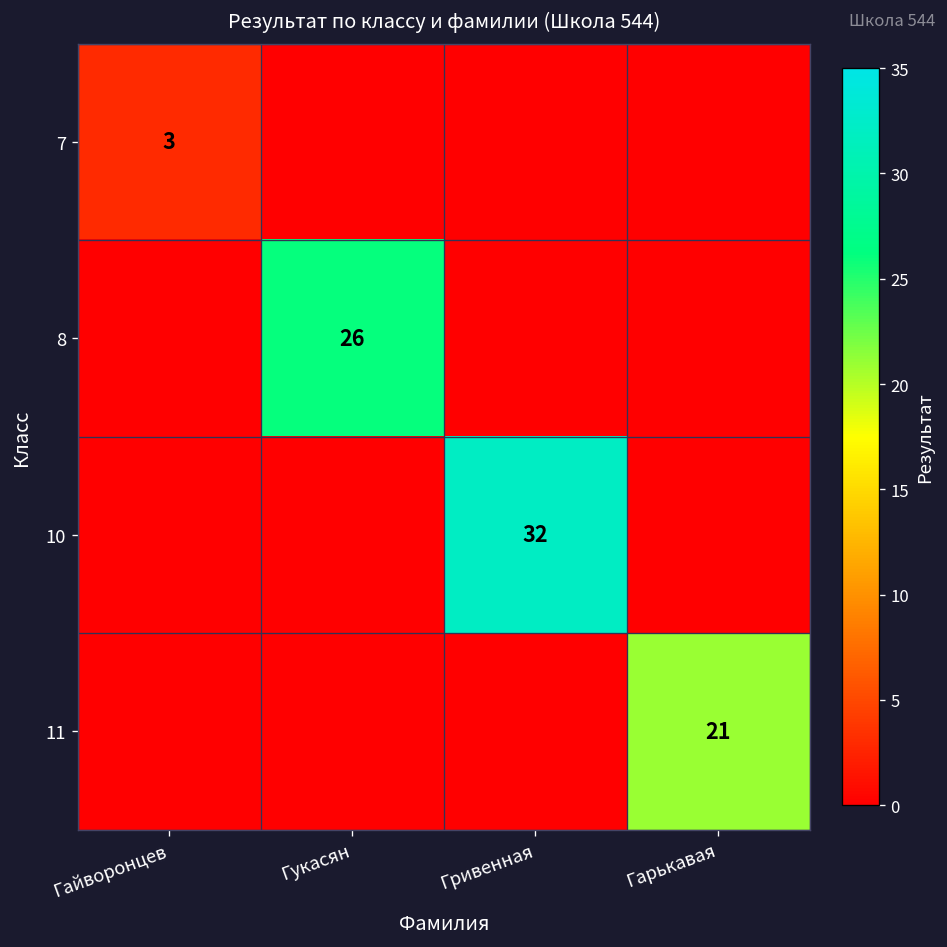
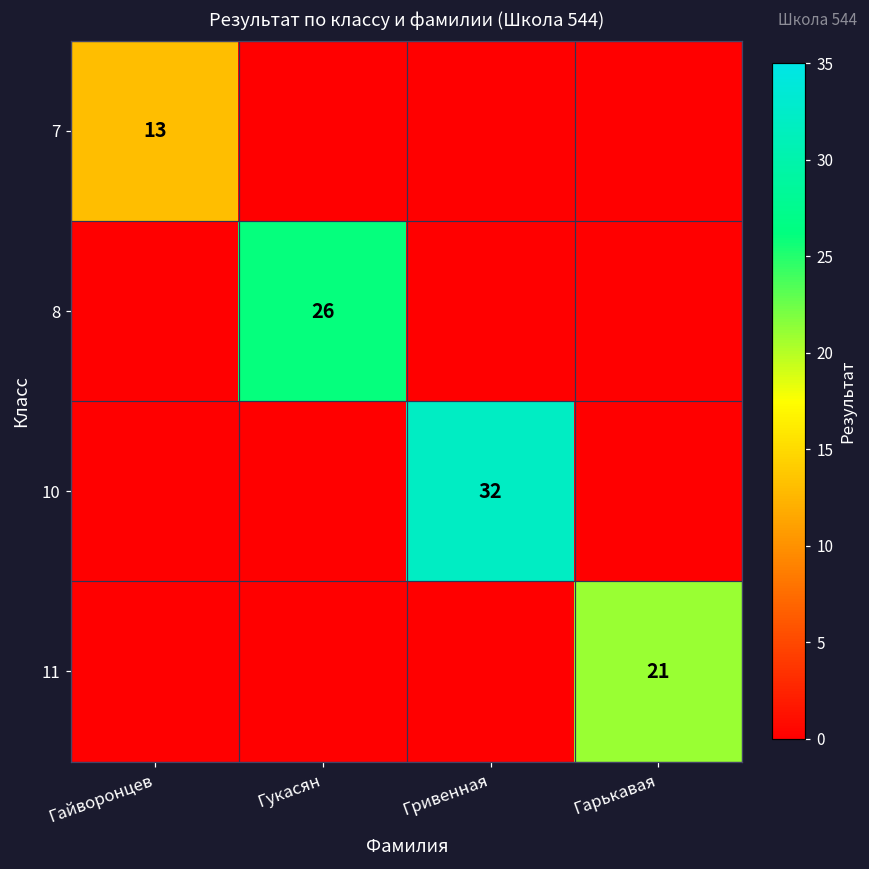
  {
    "7": {
-     "Гайворонцев": 3
+     "Гайворонцев": 13
    },
    "8": {
      "Гукасян": 26
    },
    "10": {
      "Гривенная": 32
    },
    "11": {
      "Гарькавая": 21
    }
  }
